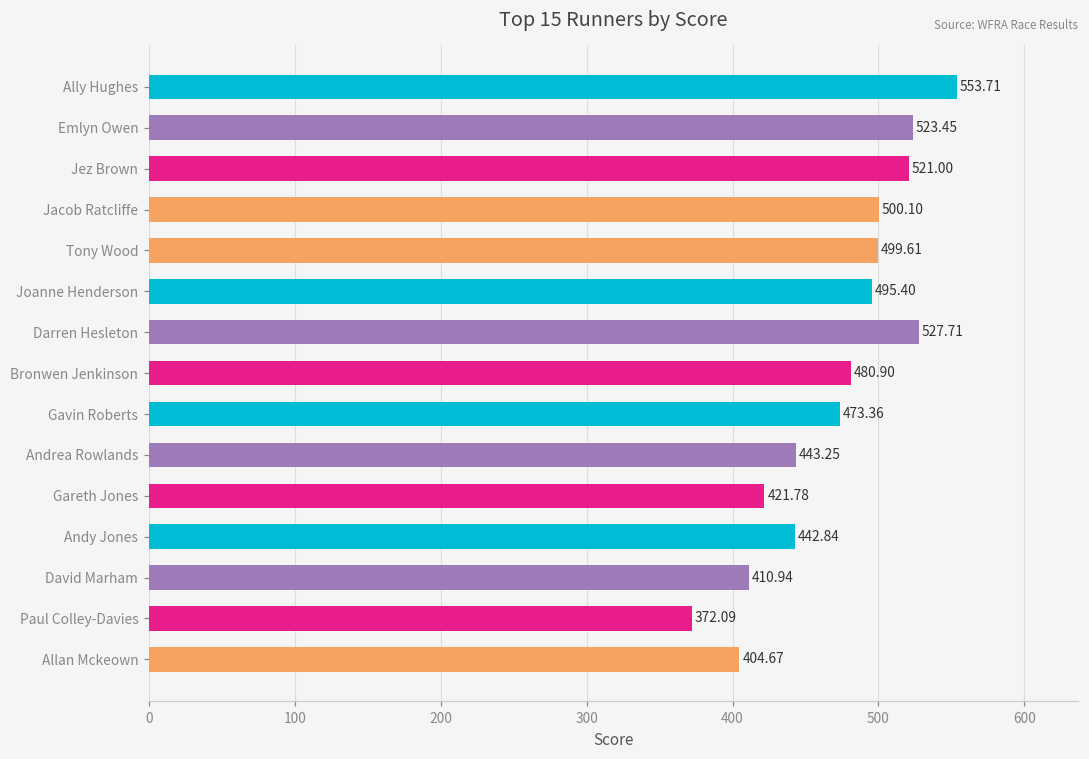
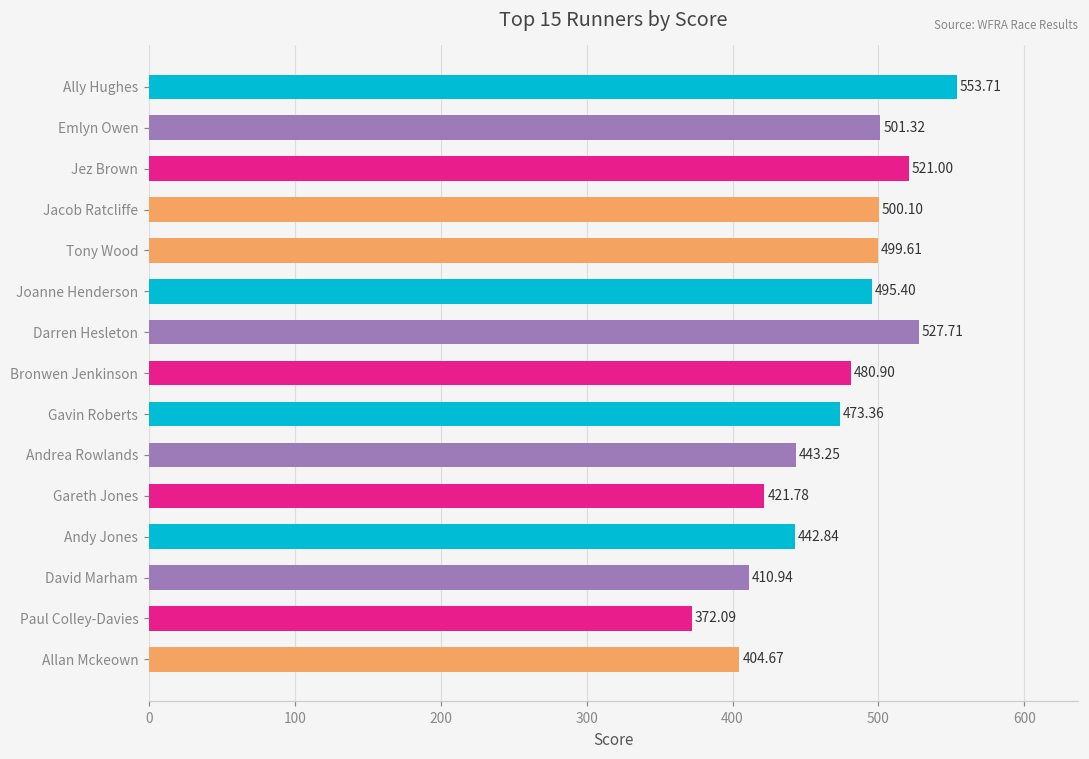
  {
    "Ally Hughes": 553.71,
-   "Emlyn Owen": 523.45,
+   "Emlyn Owen": 501.32,
    "Jez Brown": 521.00,
    "Jacob Ratcliffe": 500.10,
    "Tony Wood": 499.61,
    "Joanne Henderson": 495.40,
    "Darren Hesleton": 527.71,
    "Bronwen Jenkinson": 480.90,
    "Gavin Roberts": 473.36,
    "Andrea Rowlands": 443.25,
    "Gareth Jones": 421.78,
    "Andy Jones": 442.84,
    "David Marham": 410.94,
    "Paul Colley-Davies": 372.09,
    "Allan Mckeown": 404.67
  }
